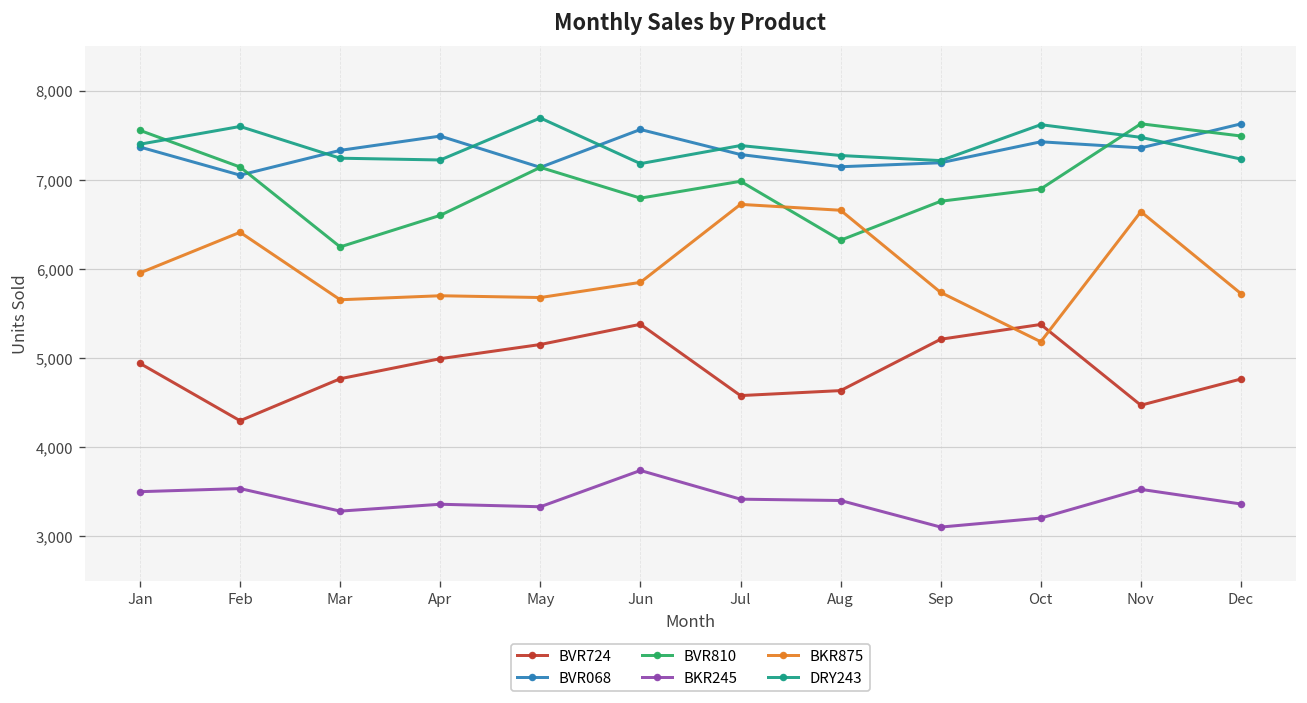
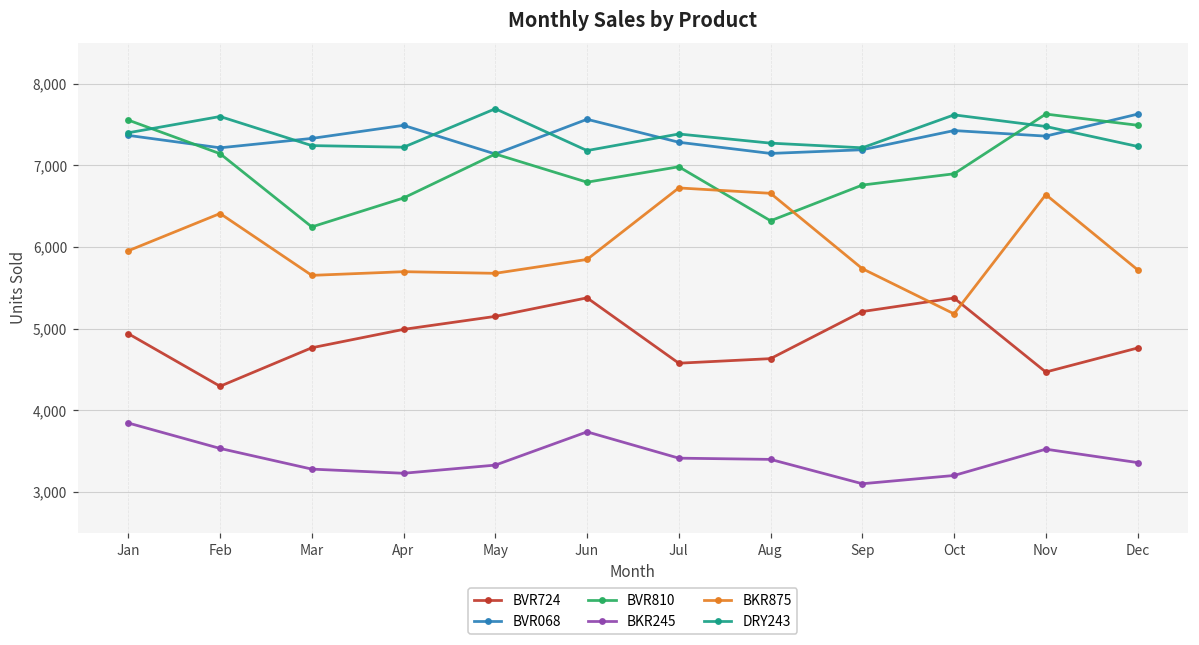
  {
    "BVR724": {
      "Jan": "4,900",
      "Feb": "4,300",
      "Mar": "4,800",
      "Apr": "5,000",
      "May": "5,200",
      "Jun": "5,400",
      "Jul": "4,600",
      "Aug": "4,600",
      "Sep": "5,200",
      "Oct": "5,400",
      "Nov": "4,500",
      "Dec": "4,800"
    },
    "BVR068": {
-     "Feb": "7,100",
+     "Feb": "7,200",
      "Mar": "7,300",
      "Apr": "7,500",
      "Jun": "7,600",
      "Jul": "7,300",
      "Aug": "7,100",
      "Oct": "7,400",
      "Nov": "7,400",
      "Dec": "7,600"
    },
    "BKR245": {
-     "Jan": "3,500",
+     "Jan": "3,800",
      "Feb": "3,500",
      "Mar": "3,300",
-     "Apr": "3,400",
+     "Apr": "3,200",
      "May": "3,300",
      "Jun": "3,700",
      "Jul": "3,400",
      "Aug": "3,400",
      "Sep": "3,100",
      "Oct": "3,200",
      "Nov": "3,500",
      "Dec": "3,400"
    },
    "BKR875": {
      "Jan": "6,000",
      "Feb": "6,400",
      "Mar": "5,700",
      "Apr": "5,700",
      "May": "5,700",
      "Jun": "5,800",
      "Jul": "6,700",
      "Aug": "6,700",
      "Sep": "5,700",
      "Oct": "5,200",
      "Nov": "6,600",
      "Dec": "5,700"
    }
  }
